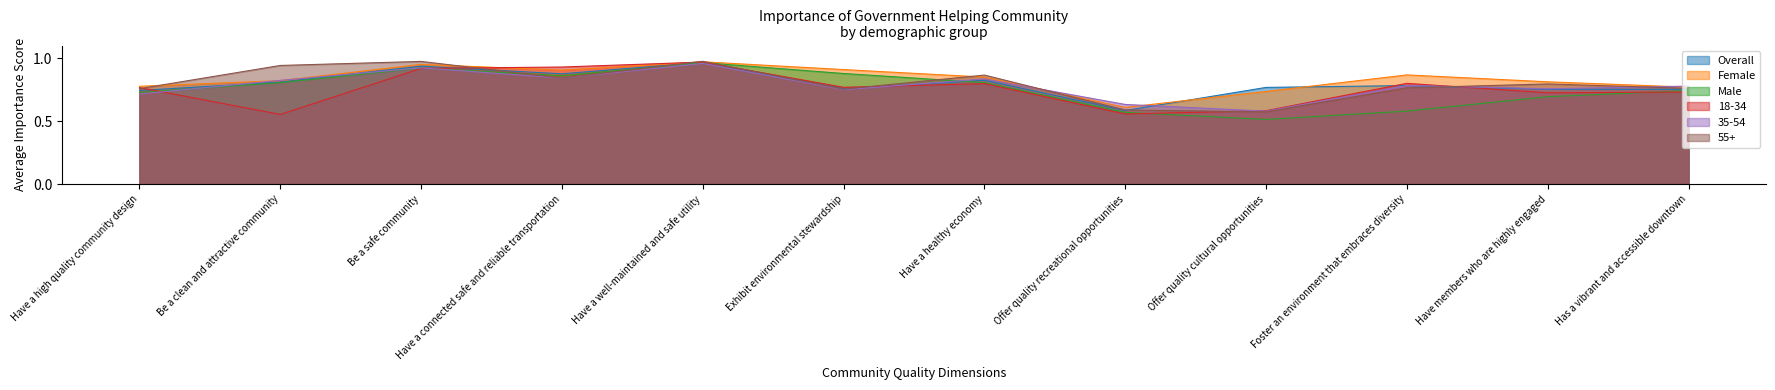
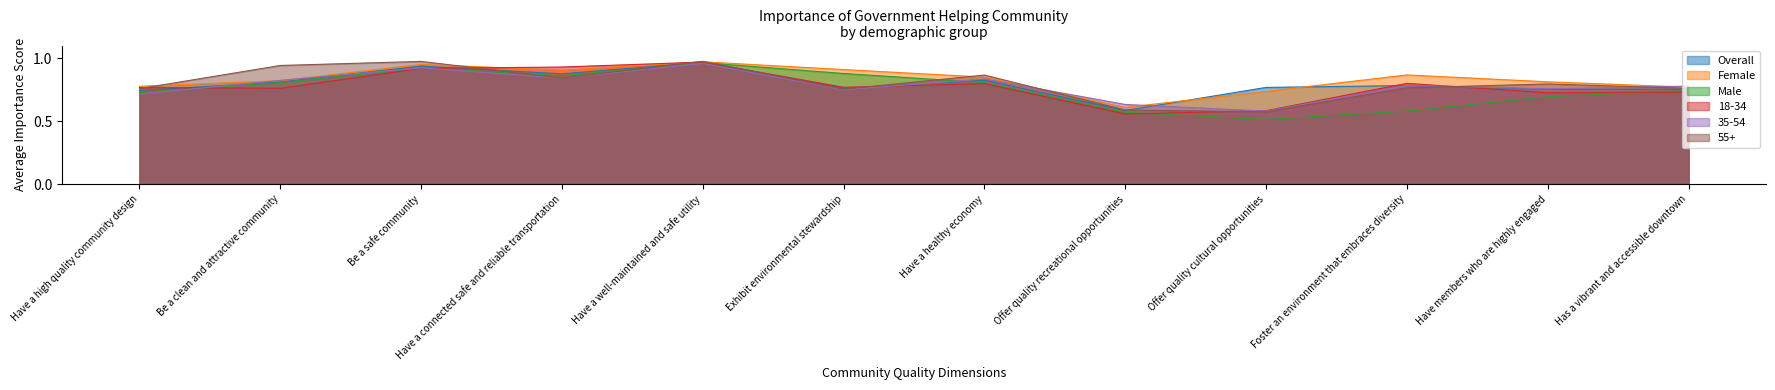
  {
    "Overall": {
      "Offer quality cultural opportunities": 0.77
    },
    "Female": {
      "Have a connected safe and reliable transportation": 0.90,
      "Exhibit environmental stewardship": 0.91,
      "Offer quality recreational opportunities": 0.61,
      "Offer quality cultural opportunities": 0.74,
      "Foster an environment that embraces diversity": 0.87
    },
    "Male": {
      "Exhibit environmental stewardship": 0.88,
      "Offer quality cultural opportunities": 0.51,
      "Foster an environment that embraces diversity": 0.58,
      "Have members who are highly engaged": 0.69
    },
    "18-34": {
-     "Be a clean and attractive community": 0.55,
+     "Be a clean and attractive community": 0.76,
      "Have a connected safe and reliable transportation": 0.93,
      "Have members who are highly engaged": 0.72
    },
    "35-54": {
      "Offer quality recreational opportunities": 0.63
    },
    "55+": {
      "Be a clean and attractive community": 0.94,
      "Be a safe community": 0.97
    }
  }
